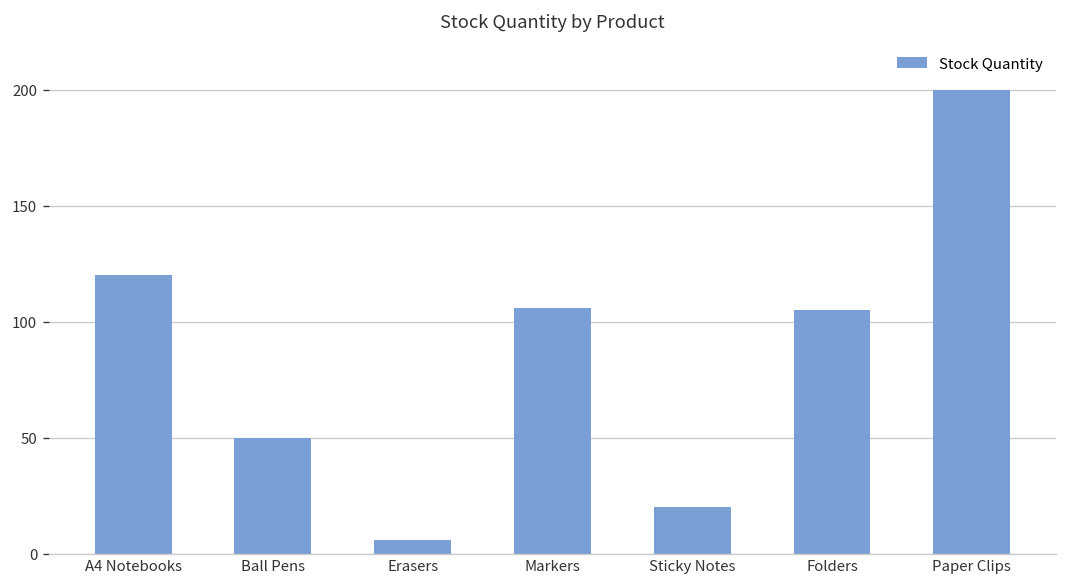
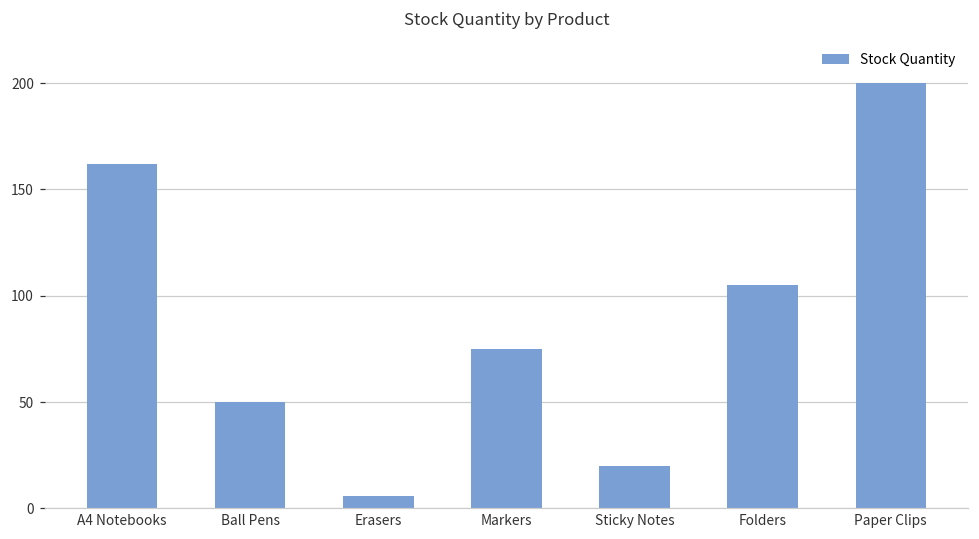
  {
-   "A4 Notebooks": 120,
+   "A4 Notebooks": 162,
    "Ball Pens": 50,
    "Erasers": 6,
-   "Markers": 106,
+   "Markers": 75,
    "Sticky Notes": 20,
    "Folders": 105,
    "Paper Clips": 200
  }
